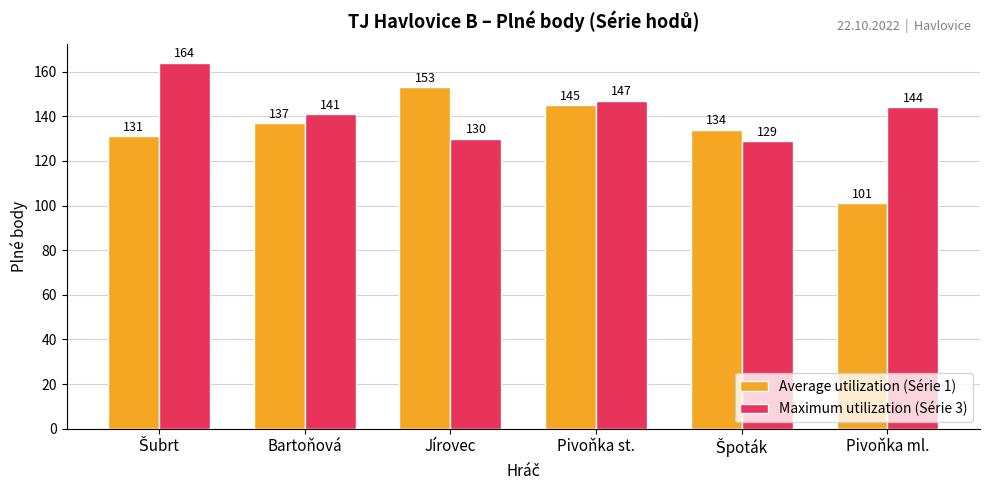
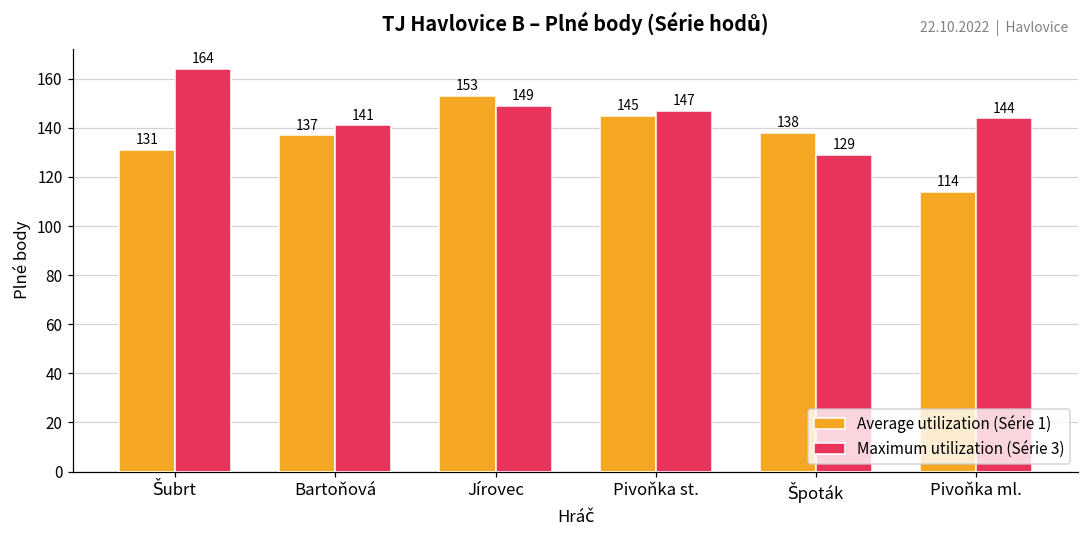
  {
    "Average utilization (Série 1)": {
      "Šubrt": 131,
      "Bartoňová": 137,
      "Jírovec": 153,
      "Pivoňka st.": 145,
-     "Špoták": 134,
-     "Pivoňka ml.": 101
+     "Špoták": 138,
+     "Pivoňka ml.": 114
    },
    "Maximum utilization (Série 3)": {
      "Šubrt": 164,
      "Bartoňová": 141,
-     "Jírovec": 130,
+     "Jírovec": 149,
      "Pivoňka st.": 147,
      "Špoták": 129,
      "Pivoňka ml.": 144
    }
  }
